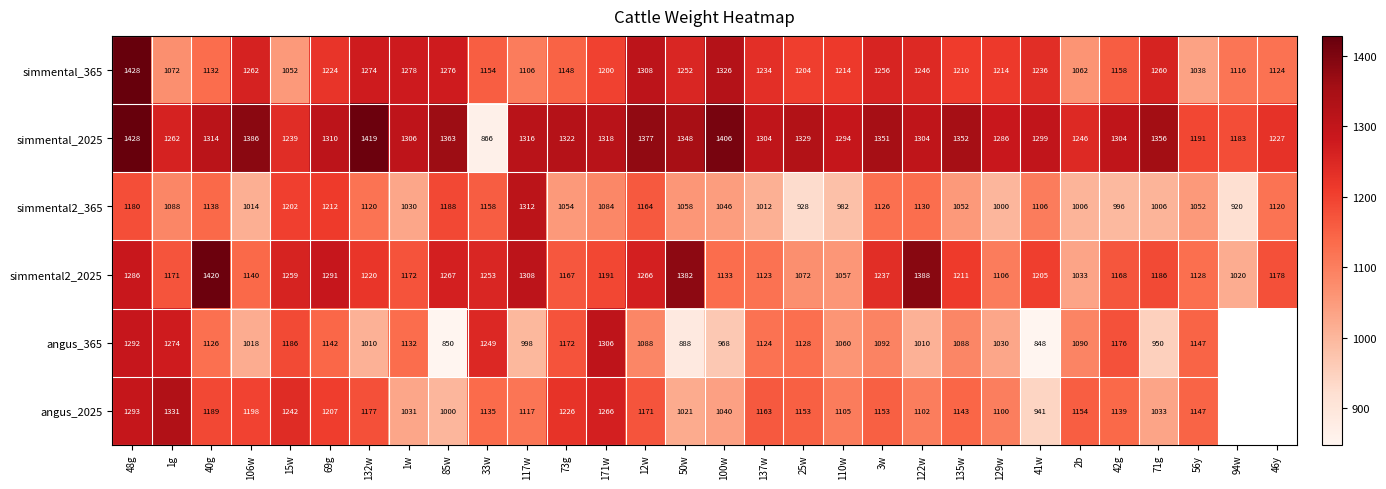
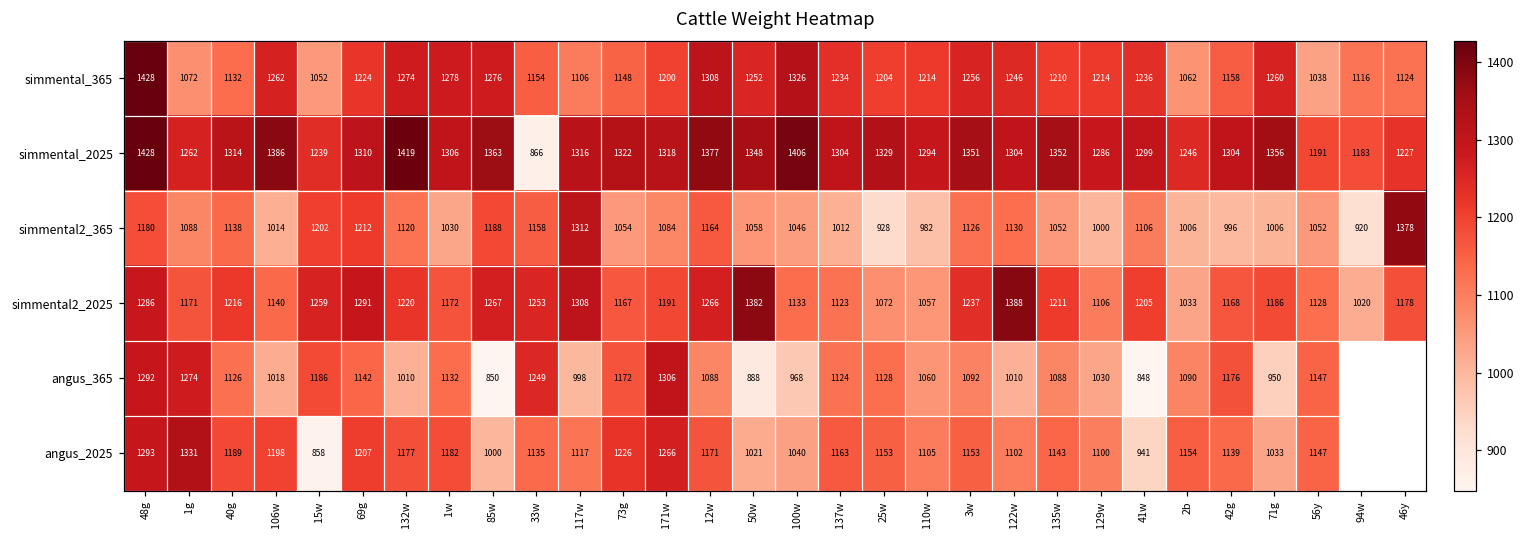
  {
    "simmental_365": {
      "48g": 1428,
      "1g": 1072,
      "40g": 1132,
      "106w": 1262,
      "15w": 1052,
      "69g": 1224,
      "132w": 1274,
      "1w": 1278,
      "85w": 1276,
      "33w": 1154,
      "117w": 1106,
      "73g": 1148,
      "171w": 1200,
      "12w": 1308,
      "50w": 1252,
      "100w": 1326,
      "137w": 1234,
      "25w": 1204,
      "110w": 1214,
      "3w": 1256,
      "122w": 1246,
      "135w": 1210,
      "129w": 1214,
      "41w": 1236,
      "2b": 1062,
      "42g": 1158,
      "71g": 1260,
      "56y": 1038,
      "94w": 1116,
      "46y": 1124
    },
    "simmental_2025": {
      "48g": 1428,
      "1g": 1262,
      "40g": 1314,
      "106w": 1386,
      "15w": 1239,
      "69g": 1310,
      "132w": 1419,
      "1w": 1306,
      "85w": 1363,
      "33w": 866,
      "117w": 1316,
      "73g": 1322,
      "171w": 1318,
      "12w": 1377,
      "50w": 1348,
      "100w": 1406,
      "137w": 1304,
      "25w": 1329,
      "110w": 1294,
      "3w": 1351,
      "122w": 1304,
      "135w": 1352,
      "129w": 1286,
      "41w": 1299,
      "2b": 1246,
      "42g": 1304,
      "71g": 1356,
      "56y": 1191,
      "94w": 1183,
      "46y": 1227
    },
    "simmental2_365": {
      "48g": 1180,
      "1g": 1088,
      "40g": 1138,
      "106w": 1014,
      "15w": 1202,
      "69g": 1212,
      "132w": 1120,
      "1w": 1030,
      "85w": 1188,
      "33w": 1158,
      "117w": 1312,
      "73g": 1054,
      "171w": 1084,
      "12w": 1164,
      "50w": 1058,
      "100w": 1046,
      "137w": 1012,
      "25w": 928,
      "110w": 982,
      "3w": 1126,
      "122w": 1130,
      "135w": 1052,
      "129w": 1000,
      "41w": 1106,
      "2b": 1006,
      "42g": 996,
      "71g": 1006,
      "56y": 1052,
      "94w": 920,
-     "46y": 1120
+     "46y": 1378
    },
    "simmental2_2025": {
      "48g": 1286,
      "1g": 1171,
-     "40g": 1420,
+     "40g": 1216,
      "106w": 1140,
      "15w": 1259,
      "69g": 1291,
      "132w": 1220,
      "1w": 1172,
      "85w": 1267,
      "33w": 1253,
      "117w": 1308,
      "73g": 1167,
      "171w": 1191,
      "12w": 1266,
      "50w": 1382,
      "100w": 1133,
      "137w": 1123,
      "25w": 1072,
      "110w": 1057,
      "3w": 1237,
      "122w": 1388,
      "135w": 1211,
      "129w": 1106,
      "41w": 1205,
      "2b": 1033,
      "42g": 1168,
      "71g": 1186,
      "56y": 1128,
      "94w": 1020,
      "46y": 1178
    },
    "angus_365": {
      "48g": 1292,
      "1g": 1274,
      "40g": 1126,
      "106w": 1018,
      "15w": 1186,
      "69g": 1142,
      "132w": 1010,
      "1w": 1132,
      "85w": 850,
      "33w": 1249,
      "117w": 998,
      "73g": 1172,
      "171w": 1306,
      "12w": 1088,
      "50w": 888,
      "100w": 968,
      "137w": 1124,
      "25w": 1128,
      "110w": 1060,
      "3w": 1092,
      "122w": 1010,
      "135w": 1088,
      "129w": 1030,
      "41w": 848,
      "2b": 1090,
      "42g": 1176,
      "71g": 950,
      "56y": 1147
    },
    "angus_2025": {
      "48g": 1293,
      "1g": 1331,
      "40g": 1189,
      "106w": 1198,
-     "15w": 1242,
+     "15w": 858,
      "69g": 1207,
      "132w": 1177,
-     "1w": 1031,
+     "1w": 1182,
      "85w": 1000,
      "33w": 1135,
      "117w": 1117,
      "73g": 1226,
      "171w": 1266,
      "12w": 1171,
      "50w": 1021,
      "100w": 1040,
      "137w": 1163,
      "25w": 1153,
      "110w": 1105,
      "3w": 1153,
      "122w": 1102,
      "135w": 1143,
      "129w": 1100,
      "41w": 941,
      "2b": 1154,
      "42g": 1139,
      "71g": 1033,
      "56y": 1147
    }
  }
